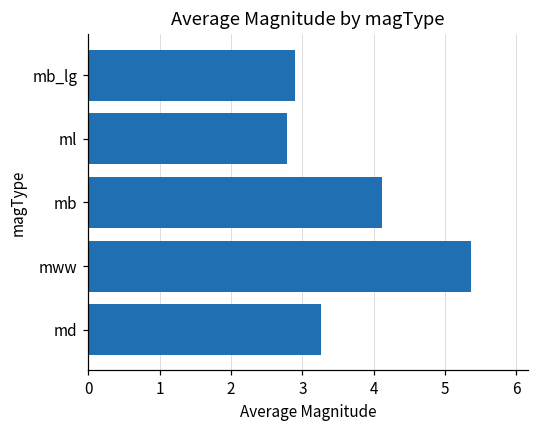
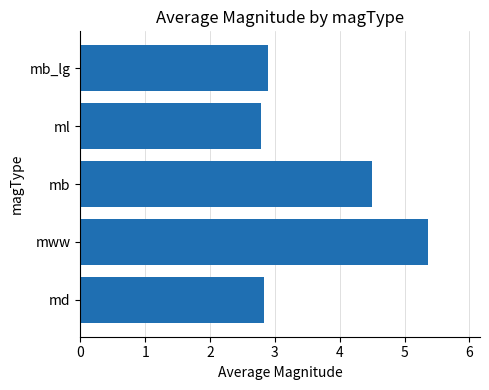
  {
    "mb_lg": 2.9,
    "ml": 2.8,
-   "mb": 4.1,
+   "mb": 4.5,
    "mww": 5.4,
-   "md": 3.3
+   "md": 2.8
  }
